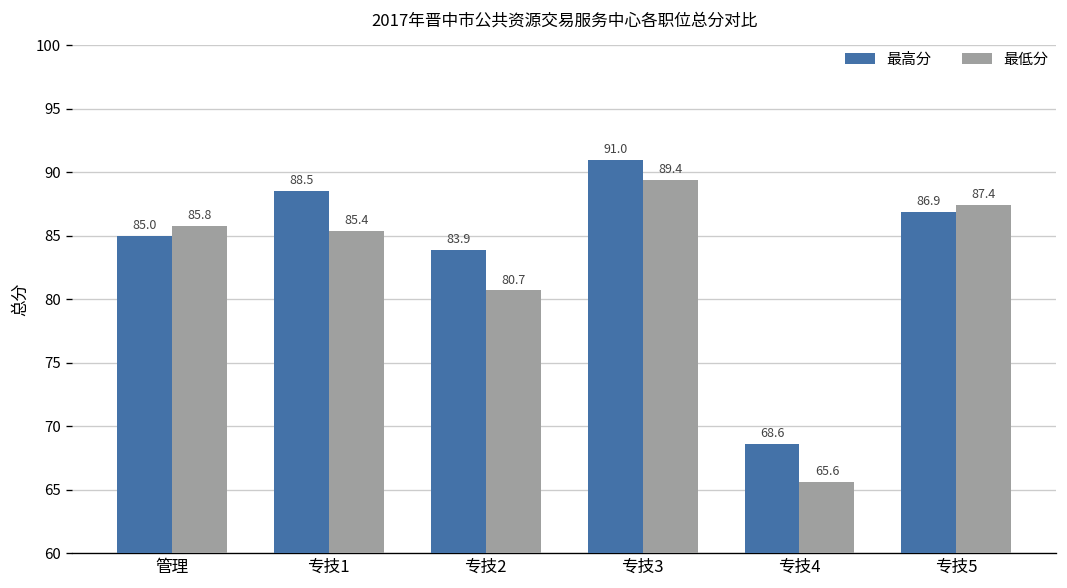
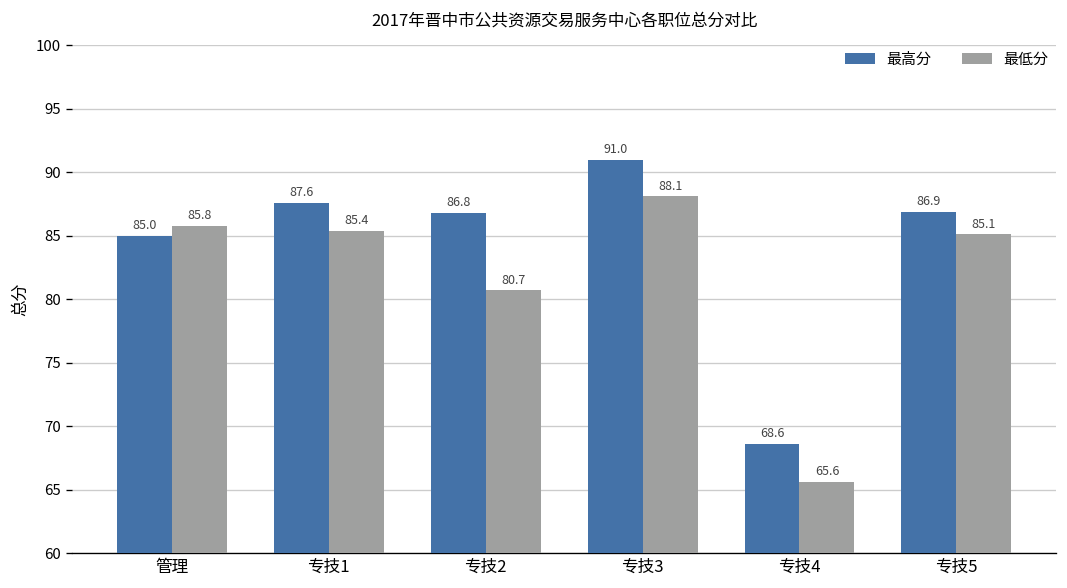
  {
    "最高分": {
      "管理": 85.0,
-     "专技1": 88.5,
-     "专技2": 83.9,
+     "专技1": 87.6,
+     "专技2": 86.8,
      "专技3": 91.0,
      "专技4": 68.6,
      "专技5": 86.9
    },
    "最低分": {
      "管理": 85.8,
      "专技1": 85.4,
      "专技2": 80.7,
-     "专技3": 89.4,
+     "专技3": 88.1,
      "专技4": 65.6,
-     "专技5": 87.4
+     "专技5": 85.1
    }
  }
